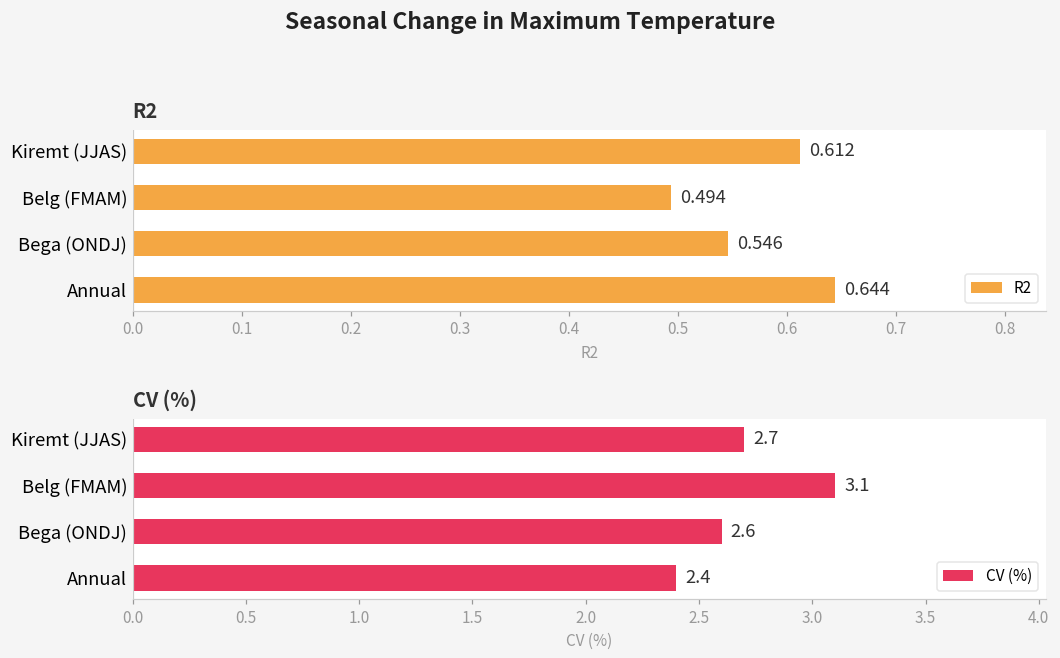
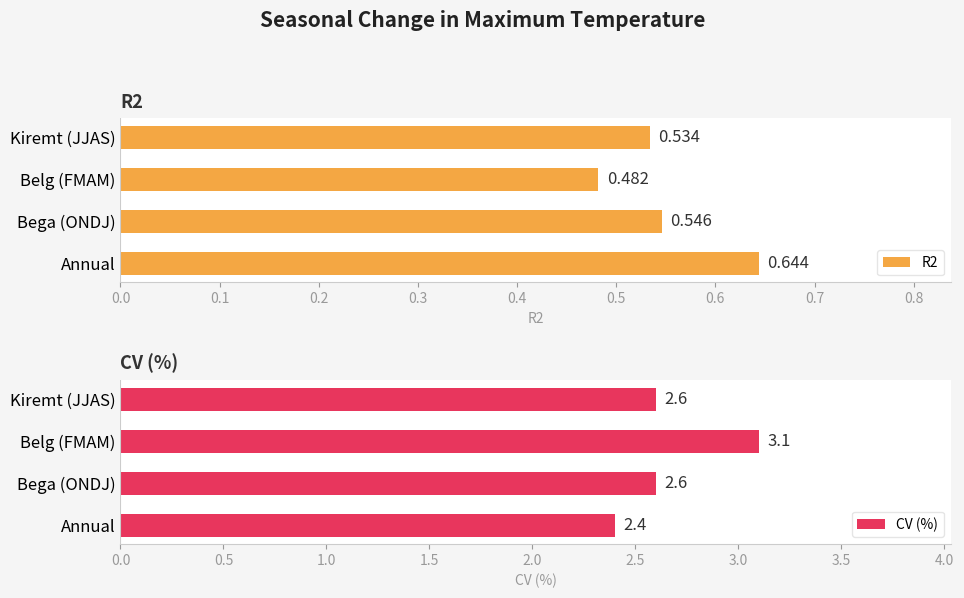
  {
    "R2": {
-     "Kiremt (JJAS)": 0.612,
-     "Belg (FMAM)": 0.494,
+     "Kiremt (JJAS)": 0.534,
+     "Belg (FMAM)": 0.482,
      "Bega (ONDJ)": 0.546,
      "Annual": 0.644
    },
    "CV (%)": {
-     "Kiremt (JJAS)": 2.7,
+     "Kiremt (JJAS)": 2.6,
      "Belg (FMAM)": 3.1,
      "Bega (ONDJ)": 2.6,
      "Annual": 2.4
    }
  }
